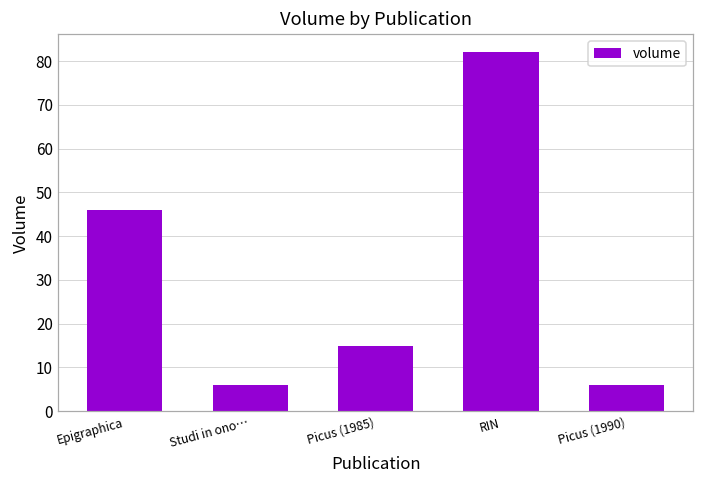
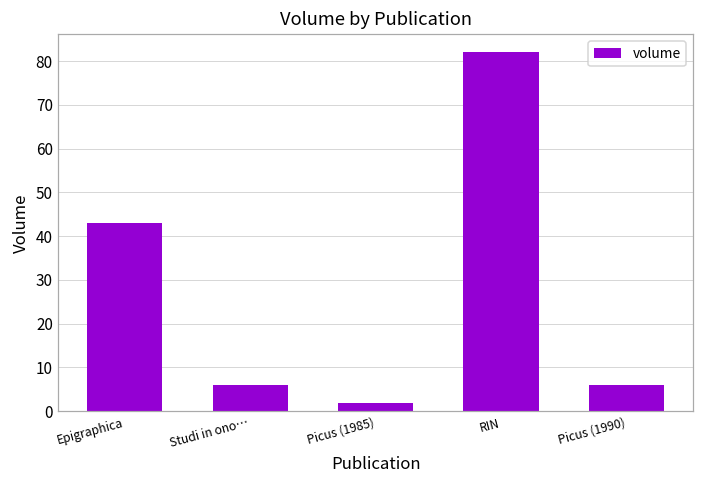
  {
-   "Epigraphica": 46,
+   "Epigraphica": 43,
    "Studi in ono…": 6,
-   "Picus (1985)": 15,
+   "Picus (1985)": 2,
    "RIN": 82,
    "Picus (1990)": 6
  }
